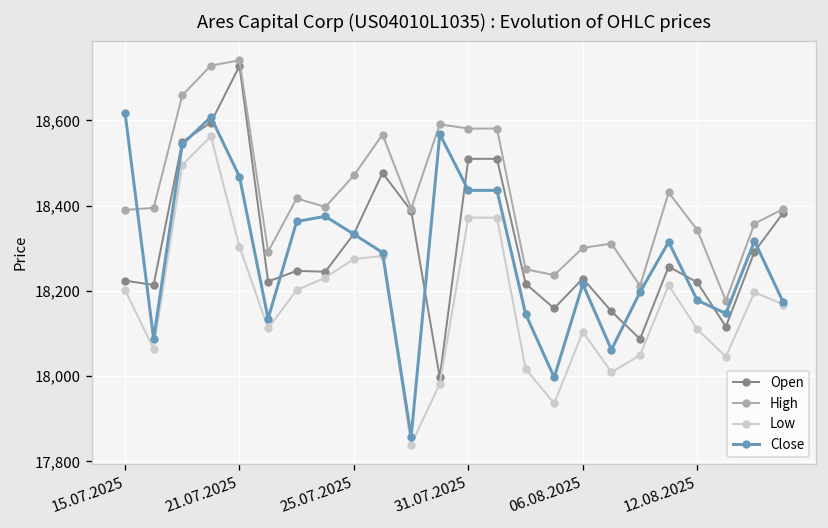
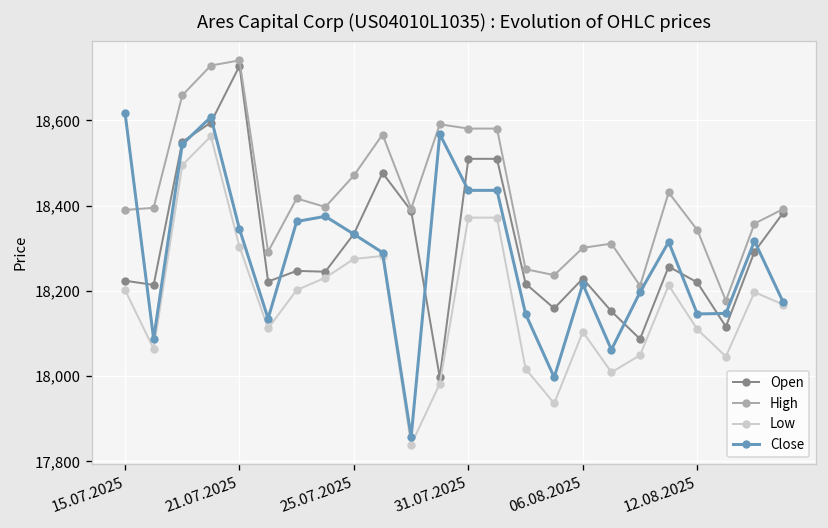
  {
    "Close": {
      "15.07.2025": "18,620",
-     "21.07.2025": "18,470",
+     "21.07.2025": "18,350",
      "31.07.2025": "18,440",
      "06.08.2025": "18,220",
-     "12.08.2025": "18,180"
+     "12.08.2025": "18,150"
    }
  }
